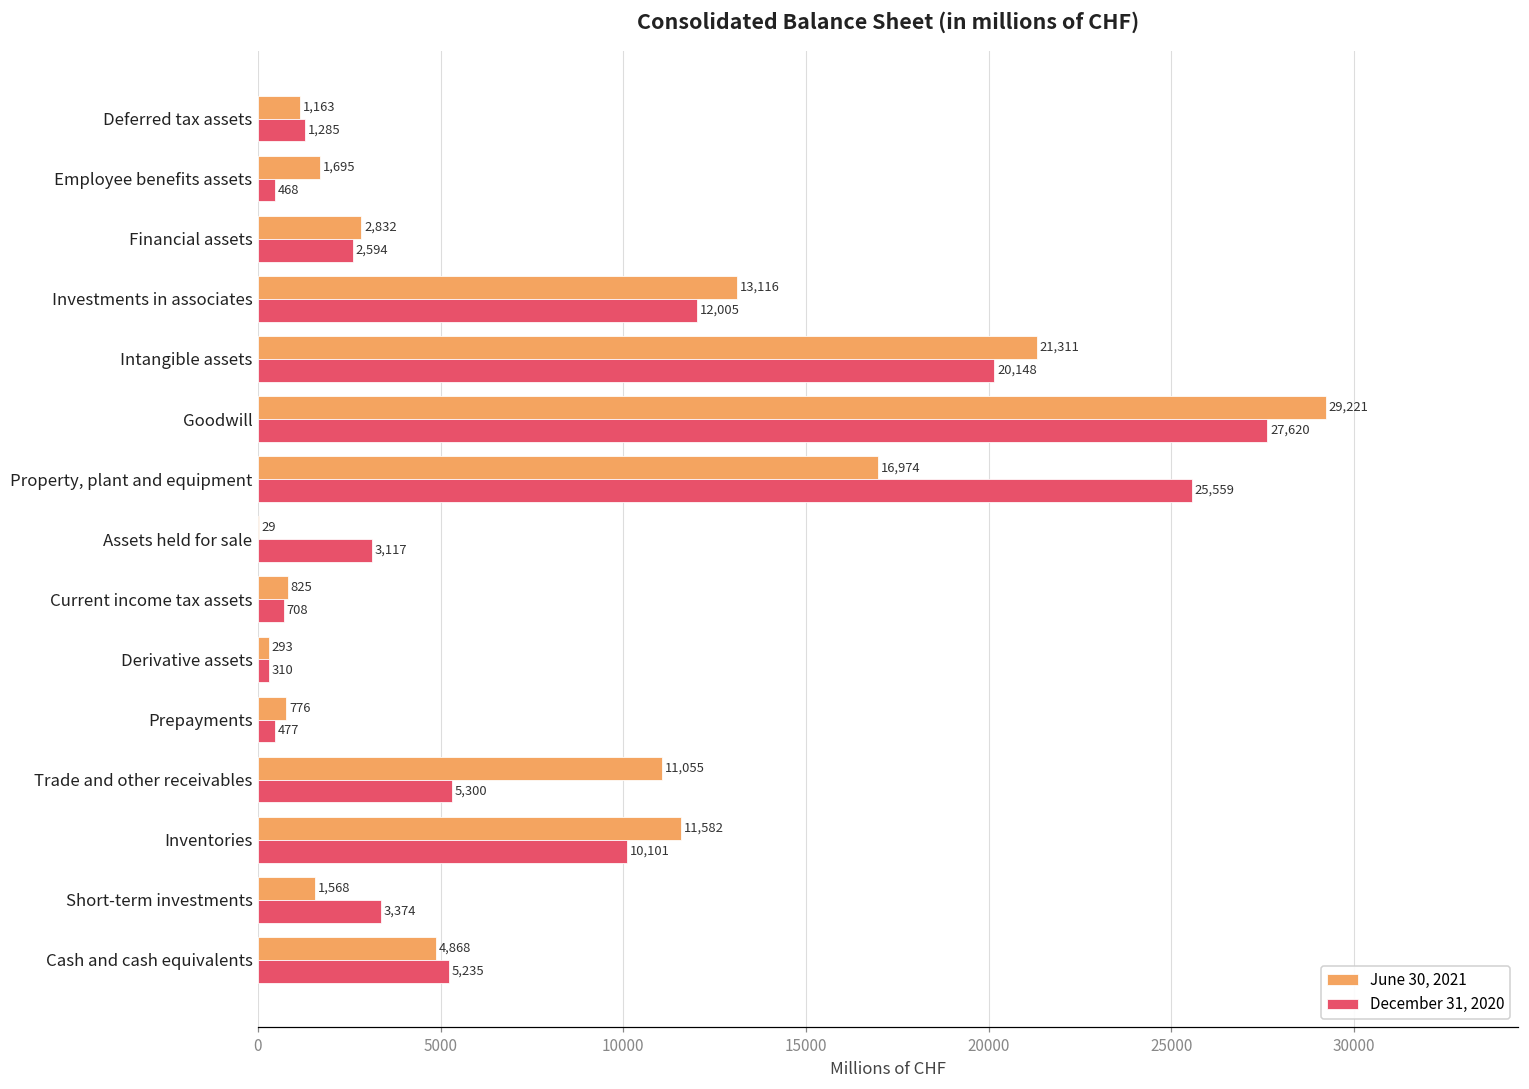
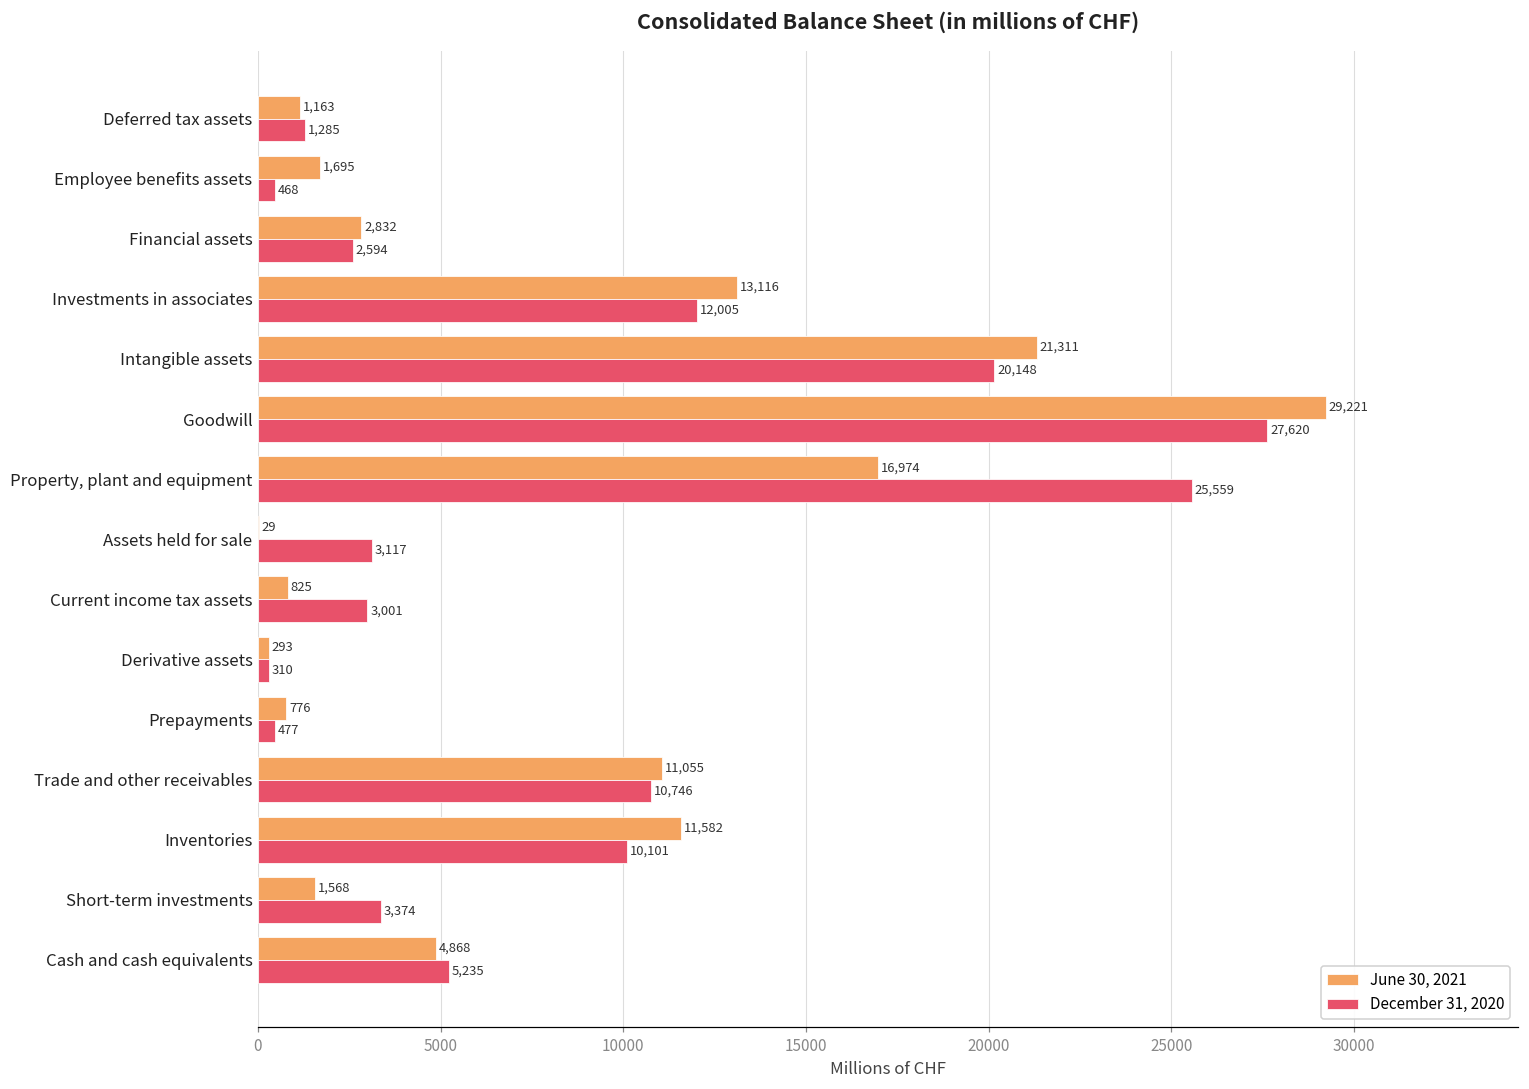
  {
    "June 30, 2021": {
      "Deferred tax assets": "1,163",
      "Employee benefits assets": "1,695",
      "Financial assets": "2,832",
      "Investments in associates": "13,116",
      "Intangible assets": "21,311",
      "Goodwill": "29,221",
      "Property, plant and equipment": "16,974",
      "Assets held for sale": "29",
      "Current income tax assets": "825",
      "Derivative assets": "293",
      "Prepayments": "776",
      "Trade and other receivables": "11,055",
      "Inventories": "11,582",
      "Short-term investments": "1,568",
      "Cash and cash equivalents": "4,868"
    },
    "December 31, 2020": {
      "Deferred tax assets": "1,285",
      "Employee benefits assets": "468",
      "Financial assets": "2,594",
      "Investments in associates": "12,005",
      "Intangible assets": "20,148",
      "Goodwill": "27,620",
      "Property, plant and equipment": "25,559",
      "Assets held for sale": "3,117",
-     "Current income tax assets": "708",
+     "Current income tax assets": "3,001",
      "Derivative assets": "310",
      "Prepayments": "477",
-     "Trade and other receivables": "5,300",
+     "Trade and other receivables": "10,746",
      "Inventories": "10,101",
      "Short-term investments": "3,374",
      "Cash and cash equivalents": "5,235"
    }
  }
